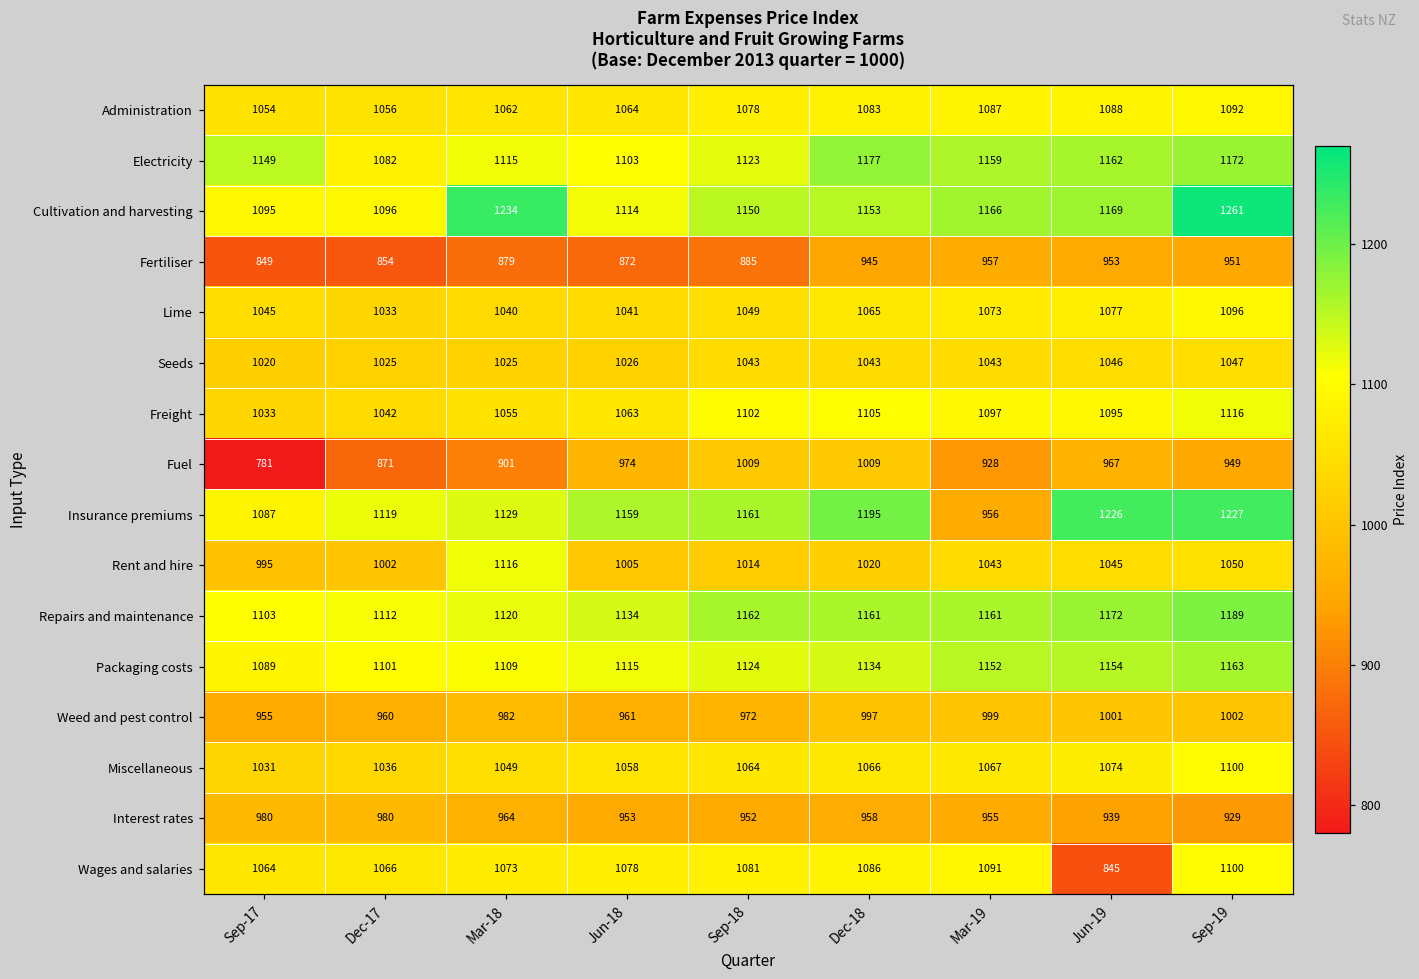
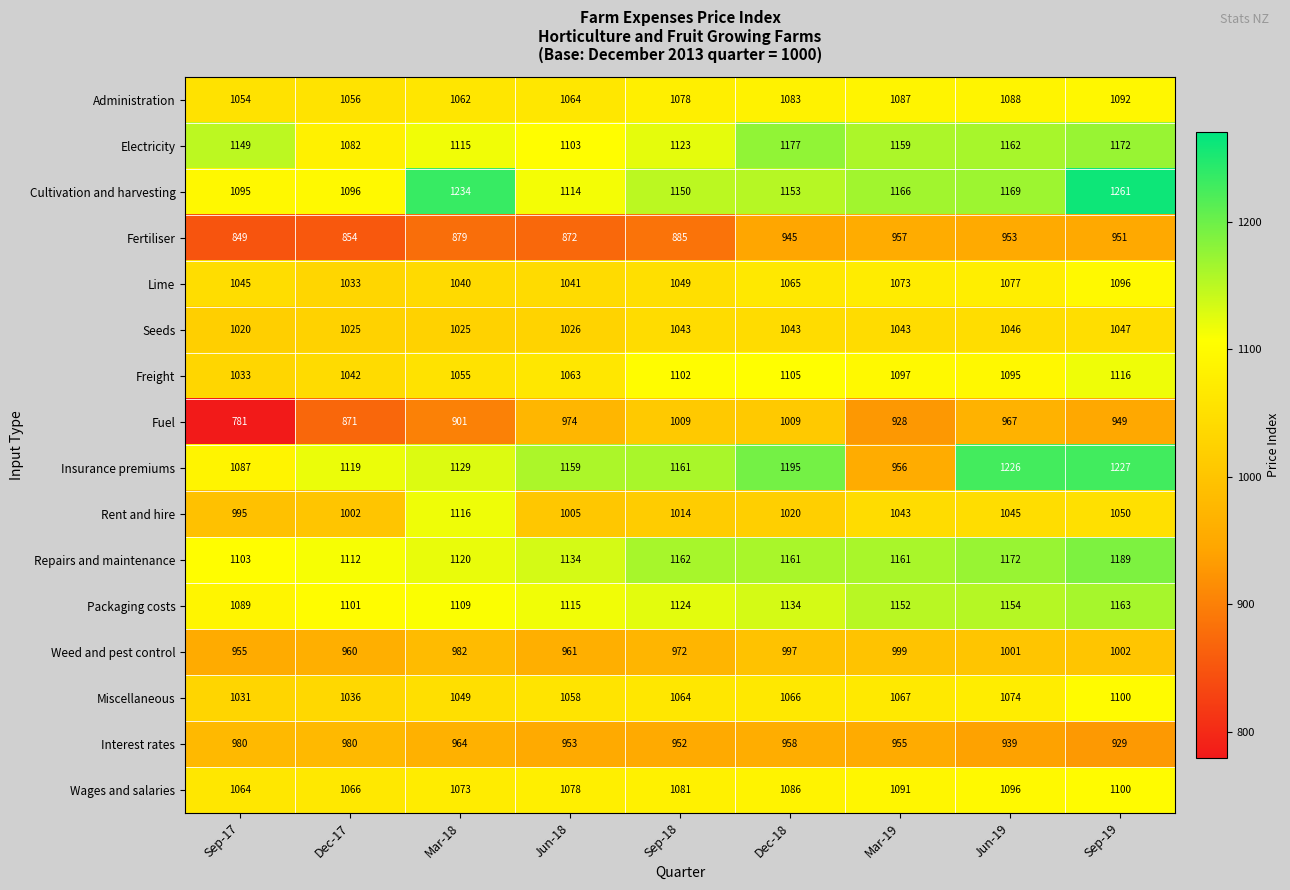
  {
    "Administration": {
      "Sep-17": 1054,
      "Dec-17": 1056,
      "Mar-18": 1062,
      "Jun-18": 1064,
      "Sep-18": 1078,
      "Dec-18": 1083,
      "Mar-19": 1087,
      "Jun-19": 1088,
      "Sep-19": 1092
    },
    "Electricity": {
      "Sep-17": 1149,
      "Dec-17": 1082,
      "Mar-18": 1115,
      "Jun-18": 1103,
      "Sep-18": 1123,
      "Dec-18": 1177,
      "Mar-19": 1159,
      "Jun-19": 1162,
      "Sep-19": 1172
    },
    "Cultivation and harvesting": {
      "Sep-17": 1095,
      "Dec-17": 1096,
      "Mar-18": 1234,
      "Jun-18": 1114,
      "Sep-18": 1150,
      "Dec-18": 1153,
      "Mar-19": 1166,
      "Jun-19": 1169,
      "Sep-19": 1261
    },
    "Fertiliser": {
      "Sep-17": 849,
      "Dec-17": 854,
      "Mar-18": 879,
      "Jun-18": 872,
      "Sep-18": 885,
      "Dec-18": 945,
      "Mar-19": 957,
      "Jun-19": 953,
      "Sep-19": 951
    },
    "Lime": {
      "Sep-17": 1045,
      "Dec-17": 1033,
      "Mar-18": 1040,
      "Jun-18": 1041,
      "Sep-18": 1049,
      "Dec-18": 1065,
      "Mar-19": 1073,
      "Jun-19": 1077,
      "Sep-19": 1096
    },
    "Seeds": {
      "Sep-17": 1020,
      "Dec-17": 1025,
      "Mar-18": 1025,
      "Jun-18": 1026,
      "Sep-18": 1043,
      "Dec-18": 1043,
      "Mar-19": 1043,
      "Jun-19": 1046,
      "Sep-19": 1047
    },
    "Freight": {
      "Sep-17": 1033,
      "Dec-17": 1042,
      "Mar-18": 1055,
      "Jun-18": 1063,
      "Sep-18": 1102,
      "Dec-18": 1105,
      "Mar-19": 1097,
      "Jun-19": 1095,
      "Sep-19": 1116
    },
    "Fuel": {
      "Sep-17": 781,
      "Dec-17": 871,
      "Mar-18": 901,
      "Jun-18": 974,
      "Sep-18": 1009,
      "Dec-18": 1009,
      "Mar-19": 928,
      "Jun-19": 967,
      "Sep-19": 949
    },
    "Insurance premiums": {
      "Sep-17": 1087,
      "Dec-17": 1119,
      "Mar-18": 1129,
      "Jun-18": 1159,
      "Sep-18": 1161,
      "Dec-18": 1195,
      "Mar-19": 956,
      "Jun-19": 1226,
      "Sep-19": 1227
    },
    "Rent and hire": {
      "Sep-17": 995,
      "Dec-17": 1002,
      "Mar-18": 1116,
      "Jun-18": 1005,
      "Sep-18": 1014,
      "Dec-18": 1020,
      "Mar-19": 1043,
      "Jun-19": 1045,
      "Sep-19": 1050
    },
    "Repairs and maintenance": {
      "Sep-17": 1103,
      "Dec-17": 1112,
      "Mar-18": 1120,
      "Jun-18": 1134,
      "Sep-18": 1162,
      "Dec-18": 1161,
      "Mar-19": 1161,
      "Jun-19": 1172,
      "Sep-19": 1189
    },
    "Packaging costs": {
      "Sep-17": 1089,
      "Dec-17": 1101,
      "Mar-18": 1109,
      "Jun-18": 1115,
      "Sep-18": 1124,
      "Dec-18": 1134,
      "Mar-19": 1152,
      "Jun-19": 1154,
      "Sep-19": 1163
    },
    "Weed and pest control": {
      "Sep-17": 955,
      "Dec-17": 960,
      "Mar-18": 982,
      "Jun-18": 961,
      "Sep-18": 972,
      "Dec-18": 997,
      "Mar-19": 999,
      "Jun-19": 1001,
      "Sep-19": 1002
    },
    "Miscellaneous": {
      "Sep-17": 1031,
      "Dec-17": 1036,
      "Mar-18": 1049,
      "Jun-18": 1058,
      "Sep-18": 1064,
      "Dec-18": 1066,
      "Mar-19": 1067,
      "Jun-19": 1074,
      "Sep-19": 1100
    },
    "Interest rates": {
      "Sep-17": 980,
      "Dec-17": 980,
      "Mar-18": 964,
      "Jun-18": 953,
      "Sep-18": 952,
      "Dec-18": 958,
      "Mar-19": 955,
      "Jun-19": 939,
      "Sep-19": 929
    },
    "Wages and salaries": {
      "Sep-17": 1064,
      "Dec-17": 1066,
      "Mar-18": 1073,
      "Jun-18": 1078,
      "Sep-18": 1081,
      "Dec-18": 1086,
      "Mar-19": 1091,
-     "Jun-19": 845,
+     "Jun-19": 1096,
      "Sep-19": 1100
    }
  }
